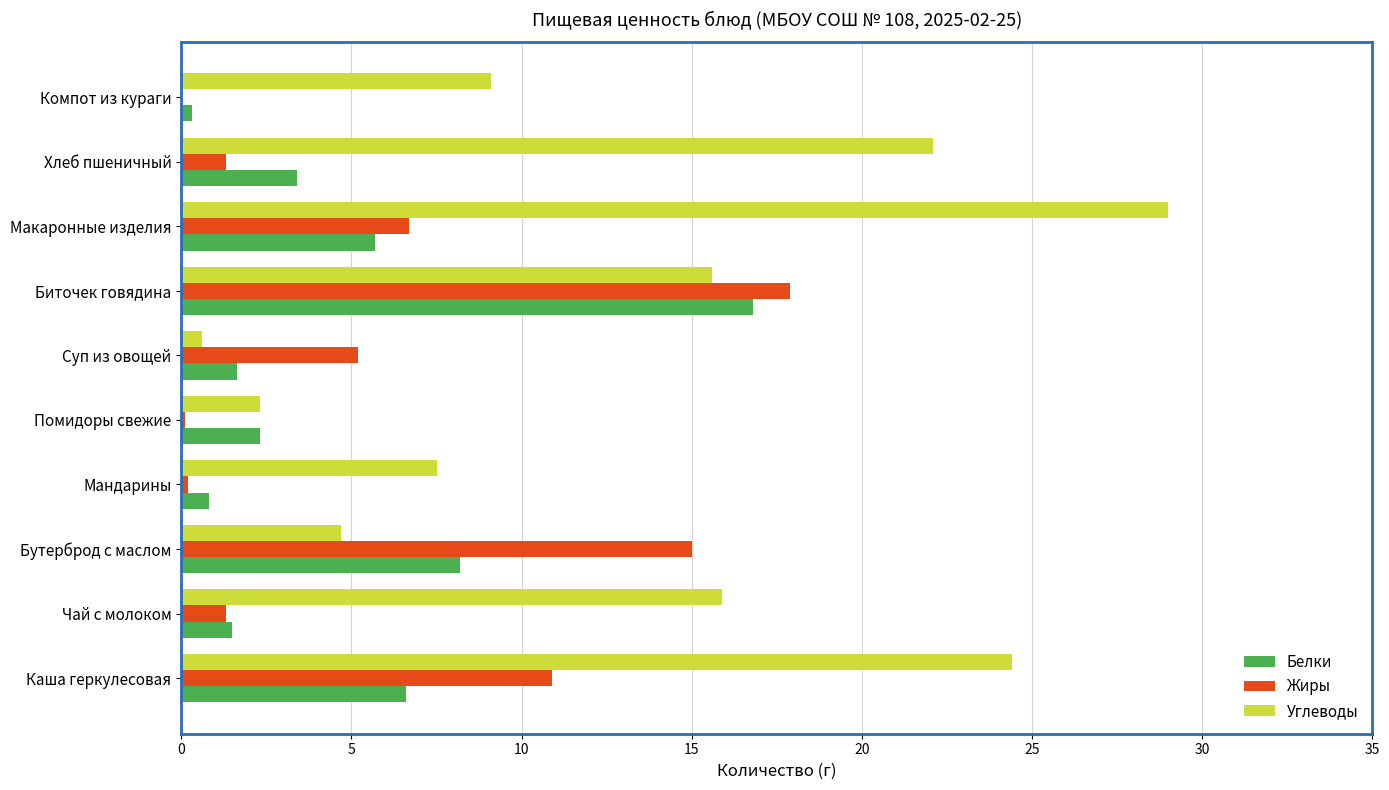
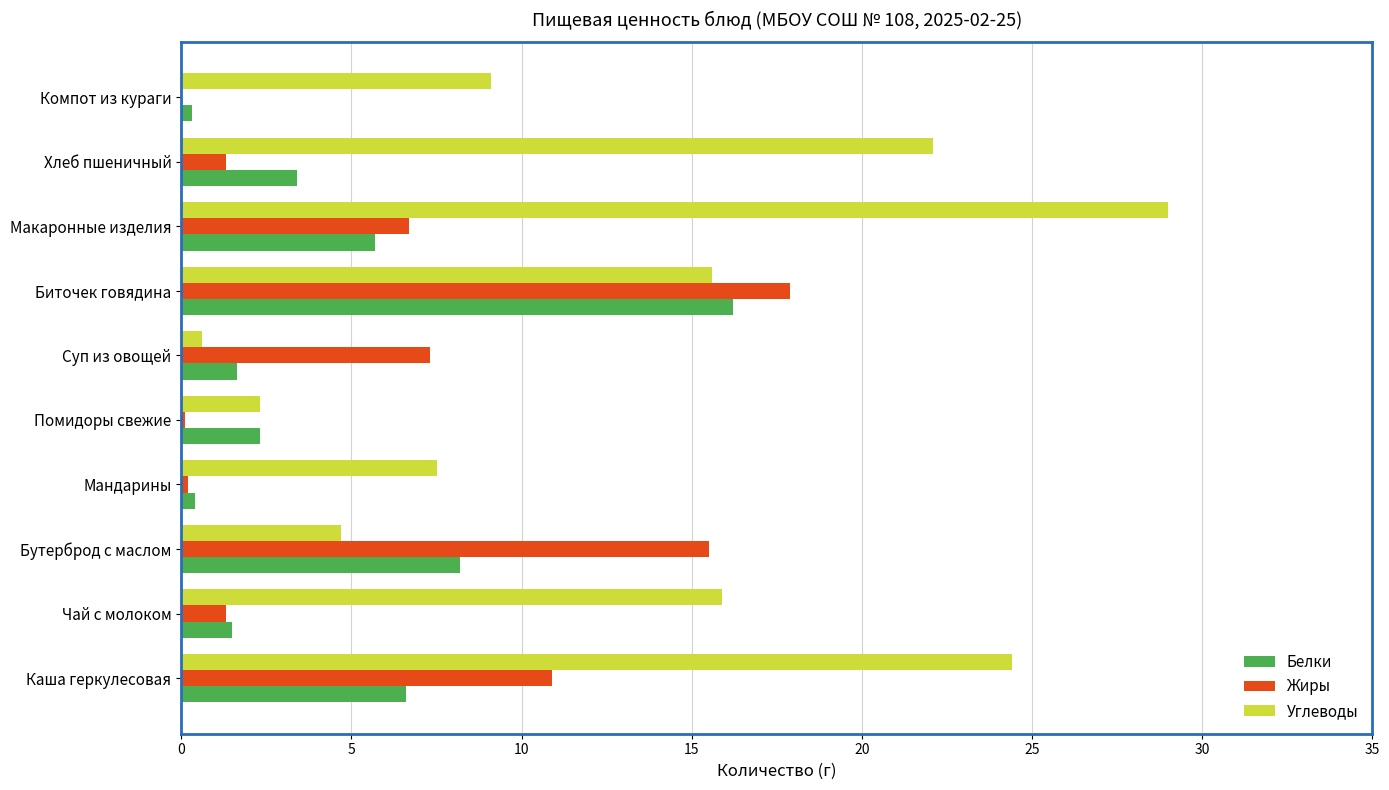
  {
    "Белки": {
      "Компот из кураги": 0.3,
      "Хлеб пшеничный": 3.4,
      "Макаронные изделия": 5.7,
-     "Биточек говядина": 16.8,
+     "Биточек говядина": 16.2,
      "Суп из овощей": 1.7,
      "Помидоры свежие": 2.3,
-     "Мандарины": 0.8,
+     "Мандарины": 0.4,
      "Бутерброд с маслом": 8.2,
      "Чай с молоком": 1.5,
      "Каша геркулесовая": 6.6
    },
    "Жиры": {
      "Компот из кураги": 0.0,
      "Хлеб пшеничный": 1.3,
      "Макаронные изделия": 6.7,
      "Биточек говядина": 17.9,
-     "Суп из овощей": 5.2,
+     "Суп из овощей": 7.3,
      "Помидоры свежие": 0.1,
      "Мандарины": 0.2,
-     "Бутерброд с маслом": 15.0,
+     "Бутерброд с маслом": 15.5,
      "Чай с молоком": 1.3,
      "Каша геркулесовая": 10.9
    },
    "Углеводы": {
      "Компот из кураги": 9.1,
      "Хлеб пшеничный": 22.1,
      "Макаронные изделия": 29.0,
      "Биточек говядина": 15.6,
      "Суп из овощей": 0.6,
      "Помидоры свежие": 2.3,
      "Мандарины": 7.5,
      "Бутерброд с маслом": 4.7,
      "Чай с молоком": 15.9,
      "Каша геркулесовая": 24.4
    }
  }
